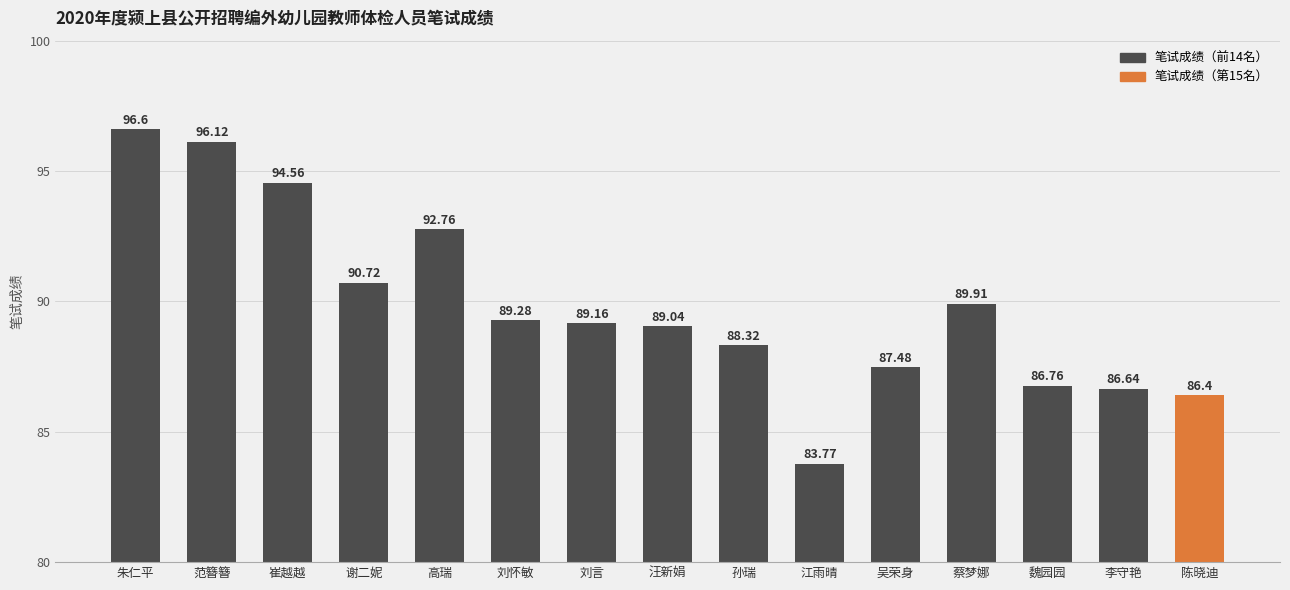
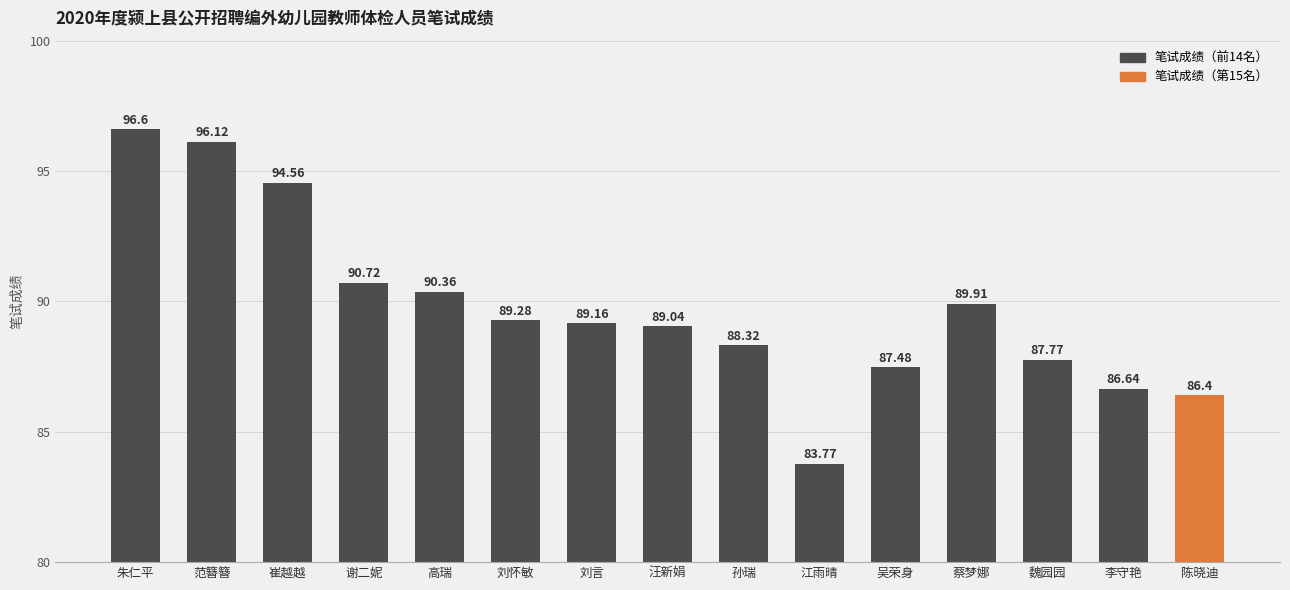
  {
    "朱仁平": 96.6,
    "范簪簪": 96.12,
    "崔越越": 94.56,
    "谢二妮": 90.72,
-   "高瑞": 92.76,
+   "高瑞": 90.36,
    "刘怀敏": 89.28,
    "刘言": 89.16,
    "汪新娟": 89.04,
    "孙瑞": 88.32,
    "江雨晴": 83.77,
    "吴荣身": 87.48,
    "蔡梦娜": 89.91,
-   "魏园园": 86.76,
+   "魏园园": 87.77,
    "李守艳": 86.64,
    "陈晓迪": 86.4
  }
